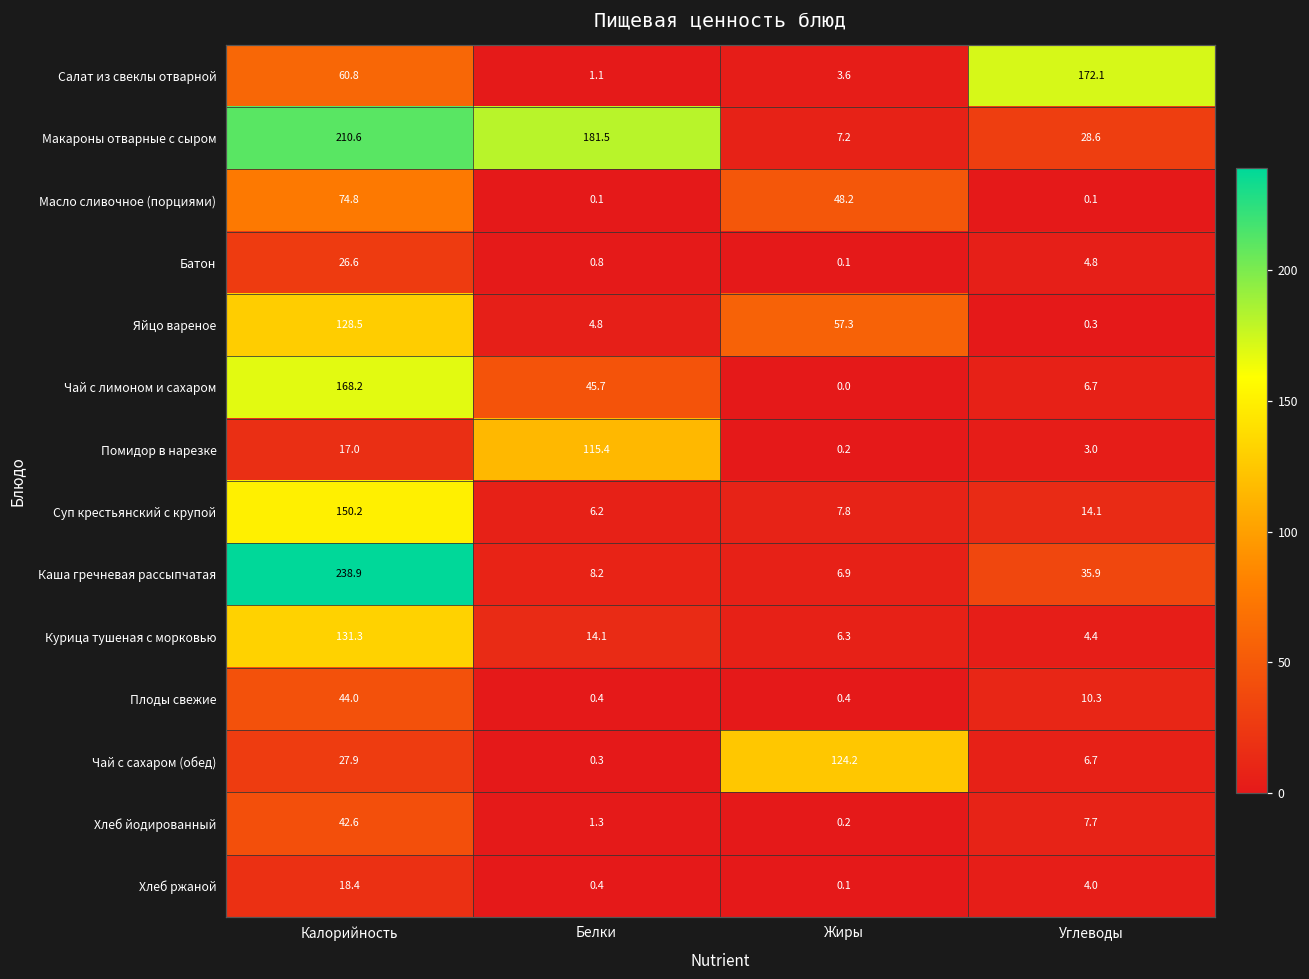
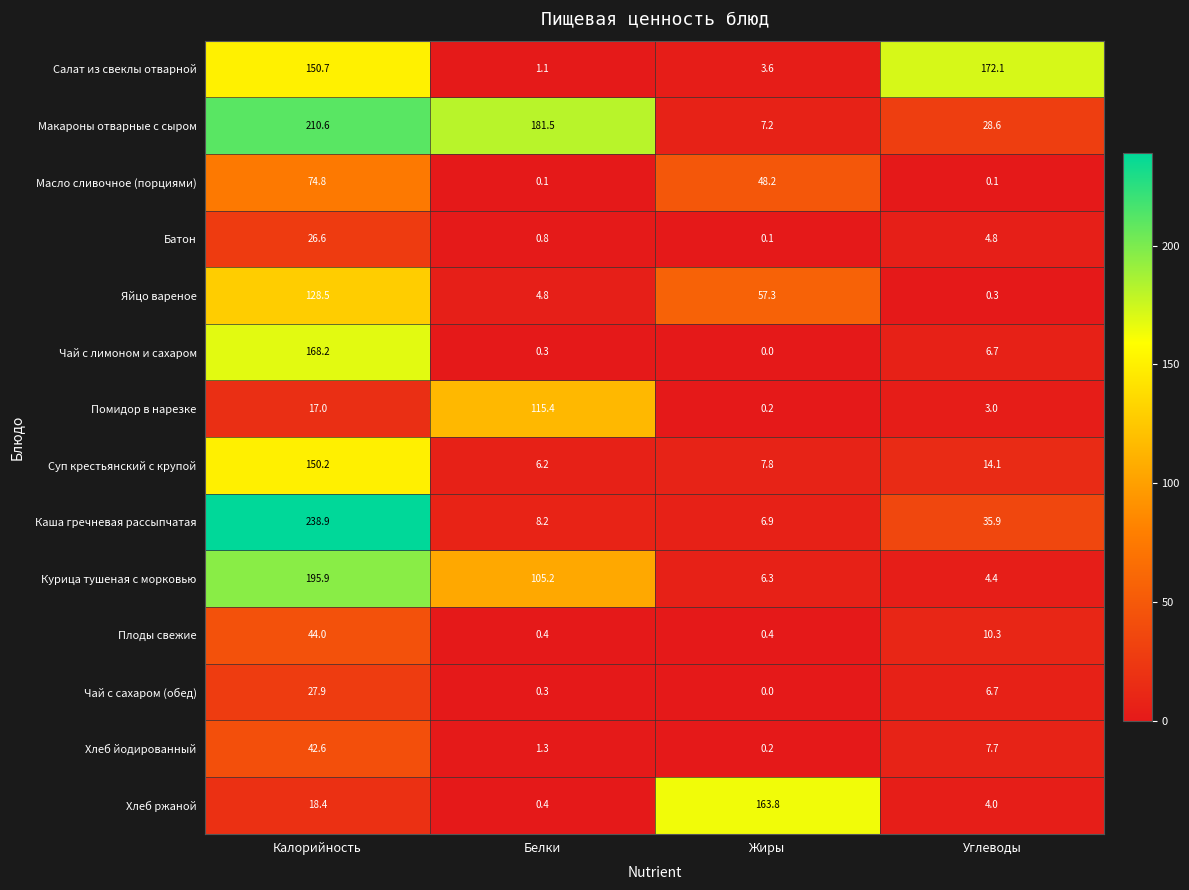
  {
    "Салат из свеклы отварной": {
-     "Калорийность": 60.8,
+     "Калорийность": 150.7,
      "Белки": 1.1,
      "Жиры": 3.6,
      "Углеводы": 172.1
    },
    "Макароны отварные с сыром": {
      "Калорийность": 210.6,
      "Белки": 181.5,
      "Жиры": 7.2,
      "Углеводы": 28.6
    },
    "Масло сливочное (порциями)": {
      "Калорийность": 74.8,
      "Белки": 0.1,
      "Жиры": 48.2,
      "Углеводы": 0.1
    },
    "Батон": {
      "Калорийность": 26.6,
      "Белки": 0.8,
      "Жиры": 0.1,
      "Углеводы": 4.8
    },
    "Яйцо вареное": {
      "Калорийность": 128.5,
      "Белки": 4.8,
      "Жиры": 57.3,
      "Углеводы": 0.3
    },
    "Чай с лимоном и сахаром": {
      "Калорийность": 168.2,
-     "Белки": 45.7,
+     "Белки": 0.3,
      "Жиры": 0.0,
      "Углеводы": 6.7
    },
    "Помидор в нарезке": {
      "Калорийность": 17.0,
      "Белки": 115.4,
      "Жиры": 0.2,
      "Углеводы": 3.0
    },
    "Суп крестьянский с крупой": {
      "Калорийность": 150.2,
      "Белки": 6.2,
      "Жиры": 7.8,
      "Углеводы": 14.1
    },
    "Каша гречневая рассыпчатая": {
      "Калорийность": 238.9,
      "Белки": 8.2,
      "Жиры": 6.9,
      "Углеводы": 35.9
    },
    "Курица тушеная с морковью": {
-     "Калорийность": 131.3,
-     "Белки": 14.1,
+     "Калорийность": 195.9,
+     "Белки": 105.2,
      "Жиры": 6.3,
      "Углеводы": 4.4
    },
    "Плоды свежие": {
      "Калорийность": 44.0,
      "Белки": 0.4,
      "Жиры": 0.4,
      "Углеводы": 10.3
    },
    "Чай с сахаром (обед)": {
      "Калорийность": 27.9,
      "Белки": 0.3,
-     "Жиры": 124.2,
+     "Жиры": 0.0,
      "Углеводы": 6.7
    },
    "Хлеб йодированный": {
      "Калорийность": 42.6,
      "Белки": 1.3,
      "Жиры": 0.2,
      "Углеводы": 7.7
    },
    "Хлеб ржаной": {
      "Калорийность": 18.4,
      "Белки": 0.4,
-     "Жиры": 0.1,
+     "Жиры": 163.8,
      "Углеводы": 4.0
    }
  }
